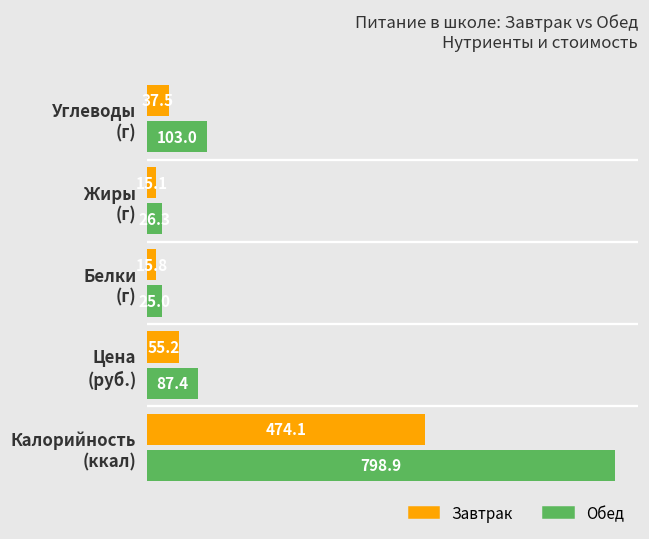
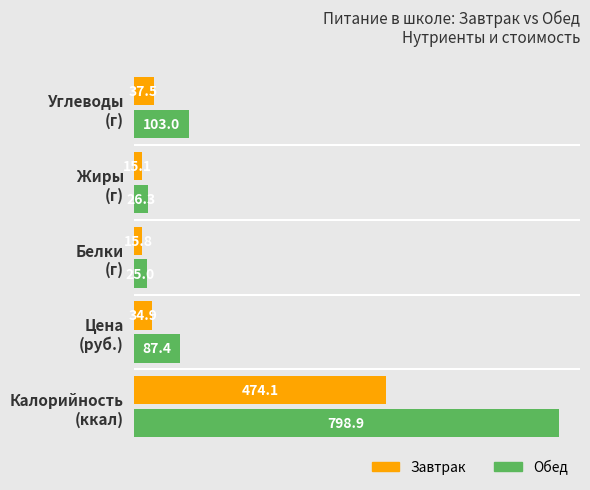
  {
    "Завтрак": {
      "Углеводы (г)": 37.5,
-     "Цена (руб.)": 55.2,
+     "Цена (руб.)": 34.9,
      "Калорийность (ккал)": 474.1
    },
    "Обед": {
      "Углеводы (г)": 103.0,
      "Цена (руб.)": 87.4,
      "Калорийность (ккал)": 798.9
    }
  }
